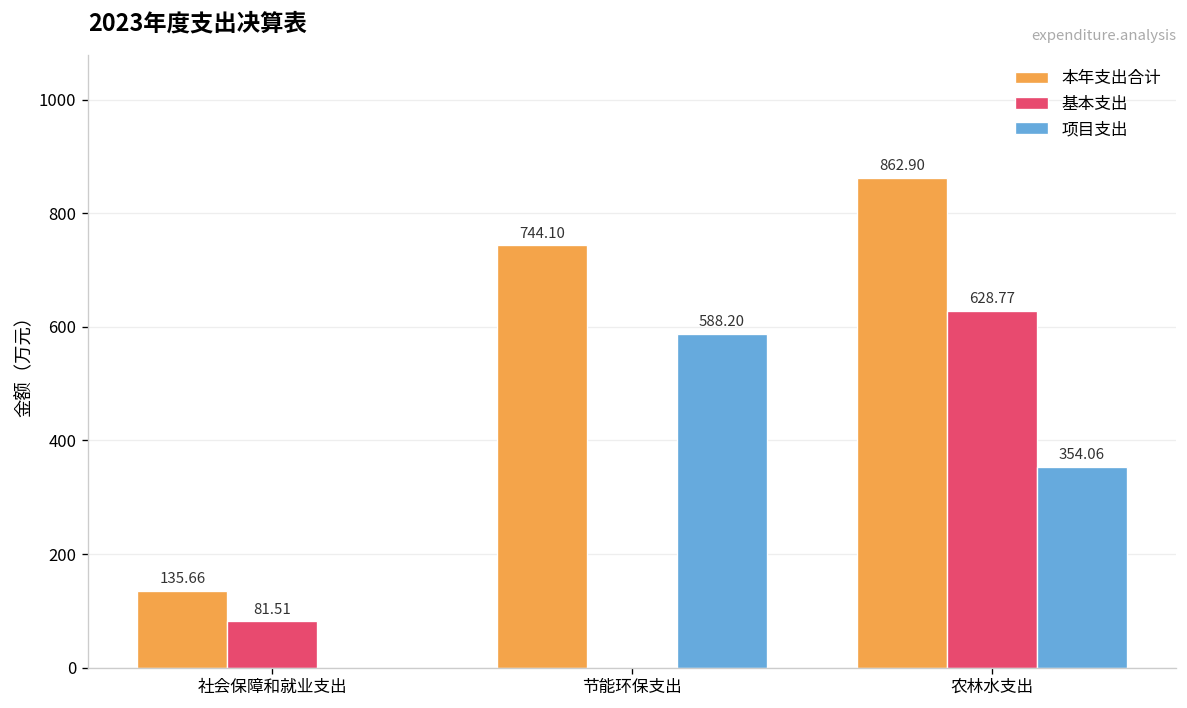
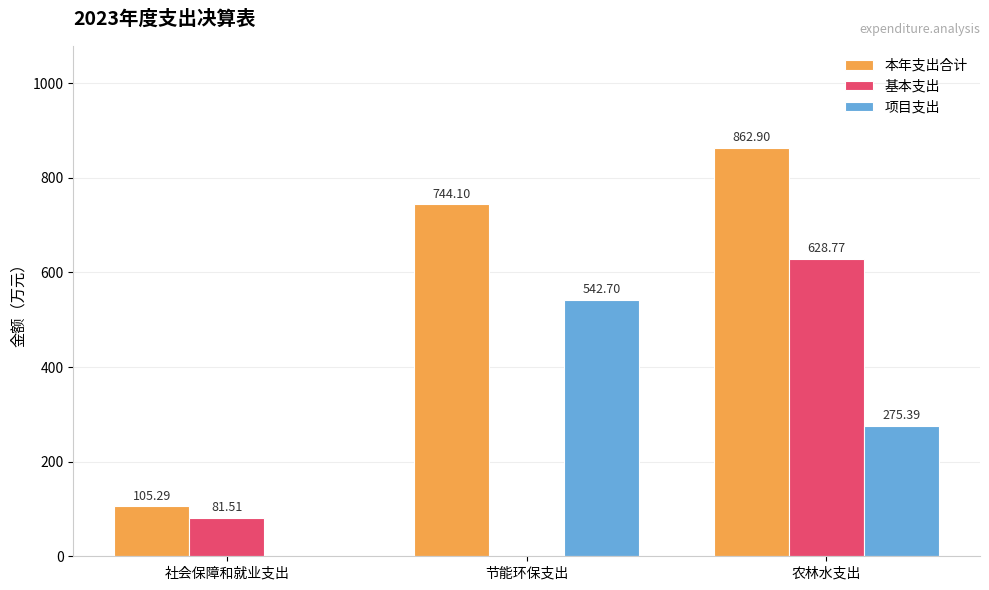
  {
    "本年支出合计": {
-     "社会保障和就业支出": 135.66,
+     "社会保障和就业支出": 105.29,
      "节能环保支出": 744.10,
      "农林水支出": 862.90
    },
    "基本支出": {
      "社会保障和就业支出": 81.51,
      "农林水支出": 628.77
    },
    "项目支出": {
-     "节能环保支出": 588.20,
-     "农林水支出": 354.06
+     "节能环保支出": 542.70,
+     "农林水支出": 275.39
    }
  }
